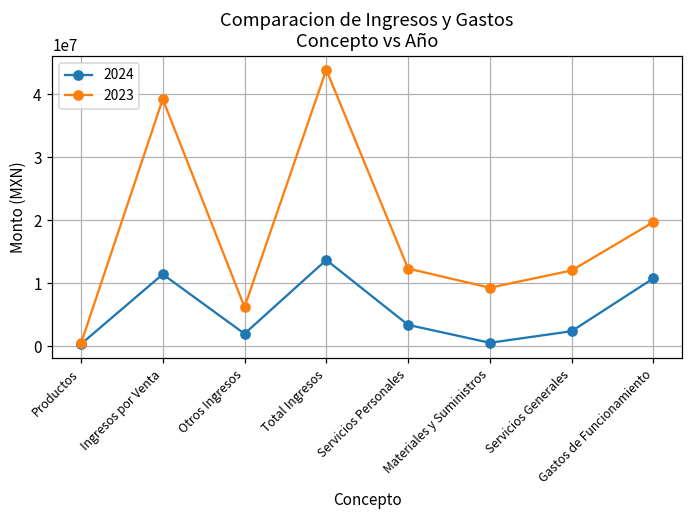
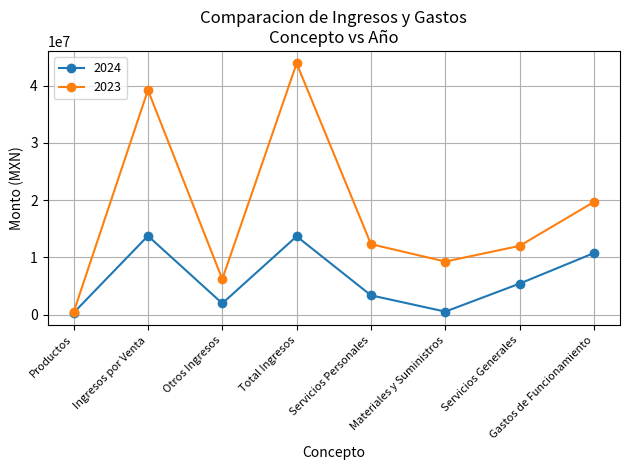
  {
    "2024": {
-     "Ingresos por Venta": 11000000,
+     "Ingresos por Venta": 14000000,
      "Otros Ingresos": 2000000,
      "Total Ingresos": 14000000,
      "Servicios Personales": 3000000,
      "Materiales y Suministros": 1000000,
-     "Servicios Generales": 2000000,
+     "Servicios Generales": 5000000,
      "Gastos de Funcionamiento": 11000000
    },
    "2023": {
      "Ingresos por Venta": 39000000,
      "Otros Ingresos": 6000000,
      "Total Ingresos": 44000000,
      "Servicios Personales": 12000000,
      "Materiales y Suministros": 9000000,
      "Servicios Generales": 12000000,
      "Gastos de Funcionamiento": 20000000
    }
  }
